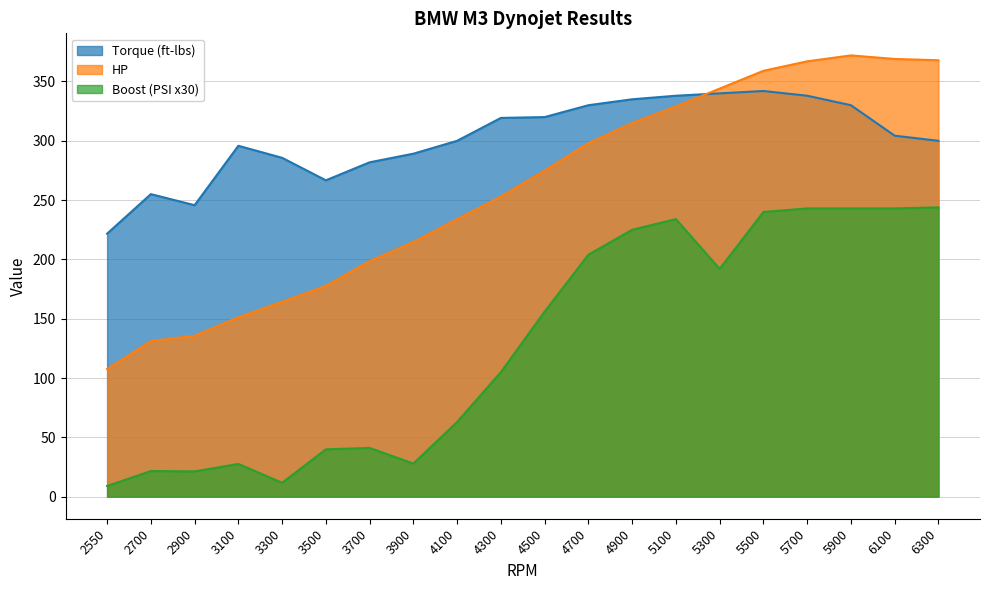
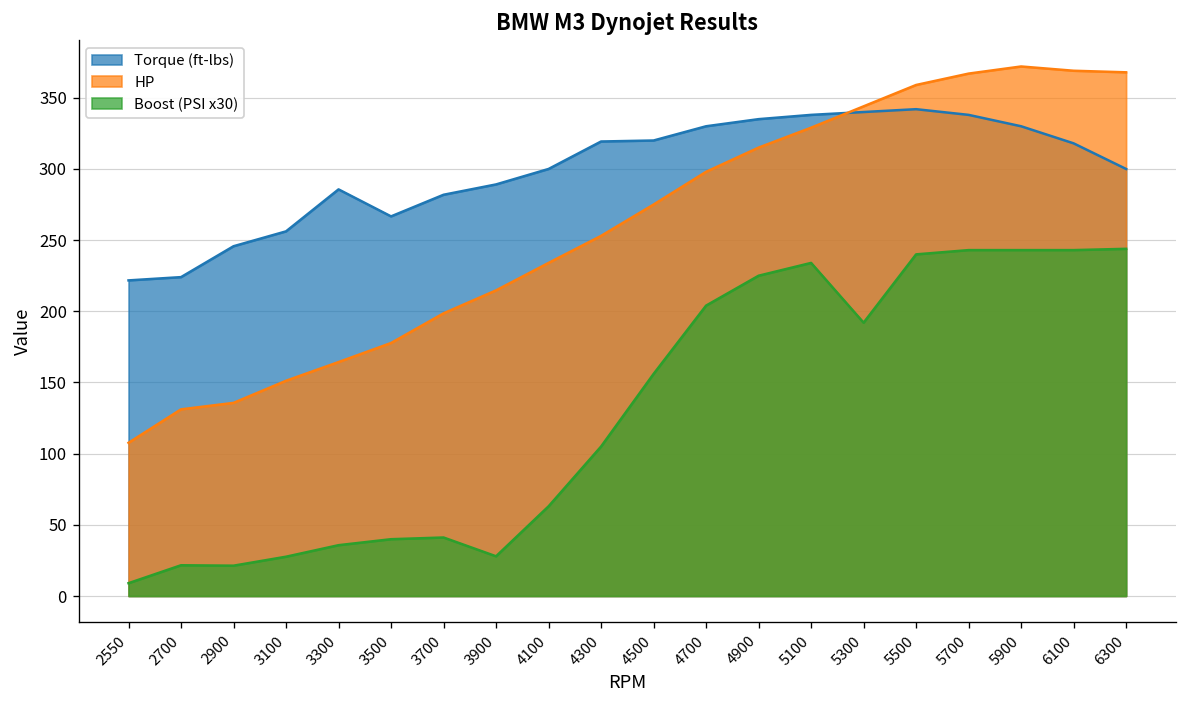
  {
    "Torque (ft-lbs)": {
      "2550": 222,
-     "2700": 255,
+     "2700": 224,
      "2900": 246,
-     "3100": 296,
+     "3100": 256,
      "3300": 286,
      "3500": 267,
      "3700": 282,
      "3900": 289,
      "4100": 300,
      "4300": 319,
      "4500": 320,
      "4700": 330,
      "4900": 335,
      "5100": 338,
      "5300": 340,
      "5500": 342,
      "5700": 338,
      "5900": 330,
-     "6100": 304,
+     "6100": 318,
      "6300": 300
    },
    "HP": {
      "2550": 108,
      "2700": 131,
      "2900": 136,
      "3100": 151,
      "3300": 164,
      "3500": 178,
      "3700": 199,
      "3900": 215,
      "4100": 234,
      "4300": 253,
      "4500": 275,
      "4700": 298,
      "4900": 315,
      "5100": 329,
      "5300": 344,
      "5500": 359,
      "5700": 367,
      "5900": 372,
      "6100": 369,
      "6300": 368
    },
    "Boost (PSI x30)": {
      "2550": 9,
      "2700": 22,
      "2900": 21,
      "3100": 28,
-     "3300": 12,
+     "3300": 36,
      "3500": 40,
      "3700": 41,
      "3900": 28,
      "4100": 63,
      "4300": 105,
      "4500": 156,
      "4700": 204,
      "4900": 225,
      "5100": 234,
      "5300": 192,
      "5500": 240,
      "5700": 243,
      "5900": 243,
      "6100": 243,
      "6300": 244
    }
  }
